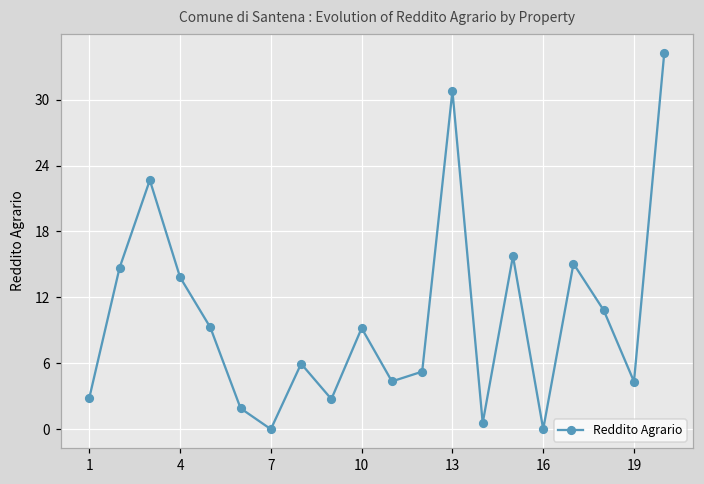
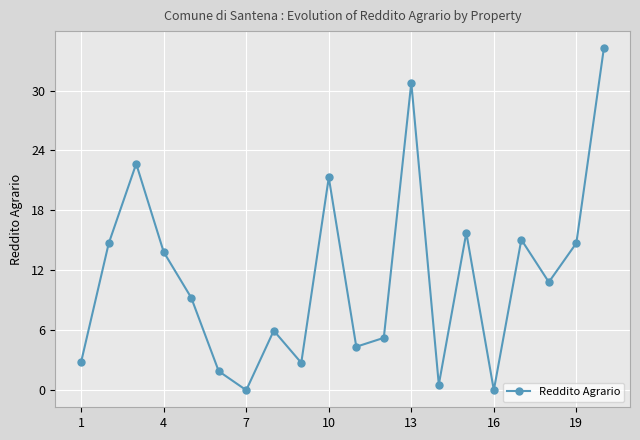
  {
    "1": 3,
    "4": 14,
    "7": 0,
-   "10": 9,
+   "10": 21,
    "13": 31,
    "16": 0,
-   "19": 4
+   "19": 15
  }
